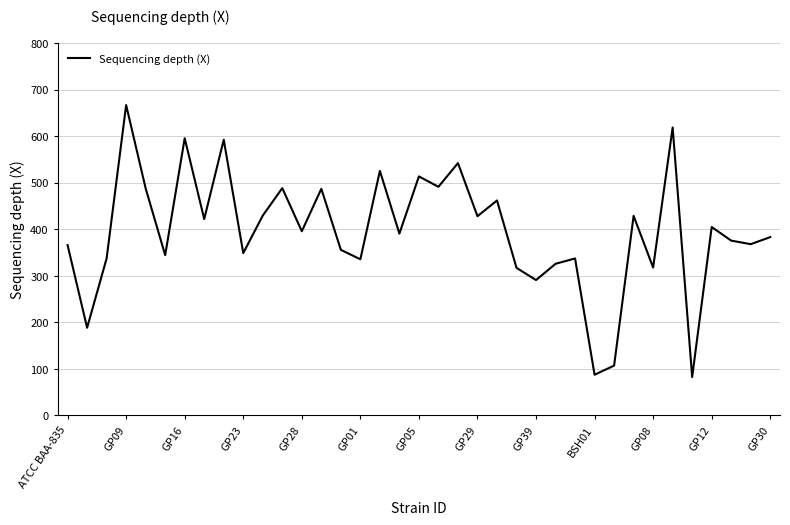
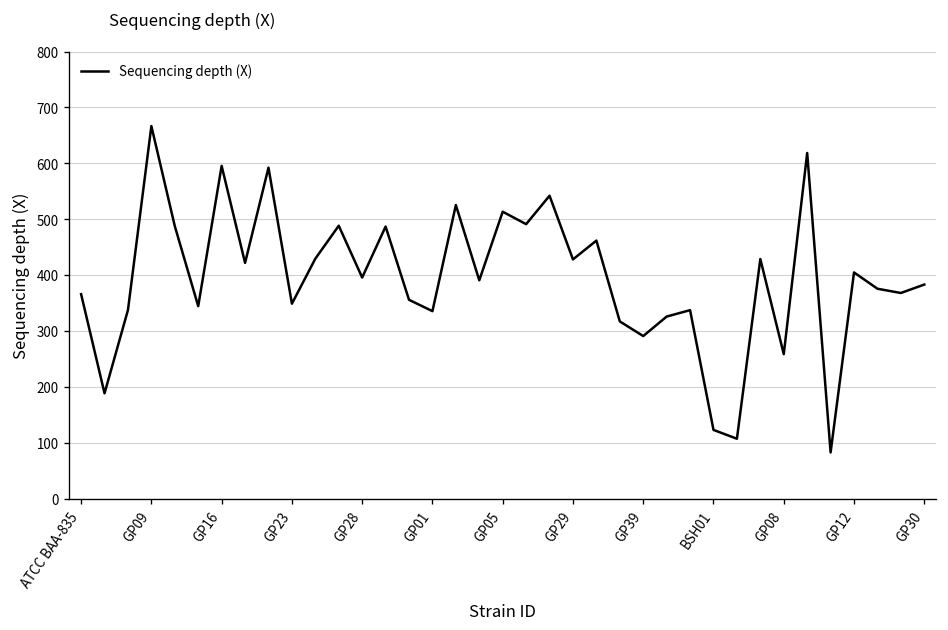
  {
    "ATCC BAA-835": 370,
    "GP09": 670,
    "GP16": 600,
    "GP23": 350,
    "GP28": 400,
    "GP01": 340,
    "GP05": 510,
    "GP29": 430,
    "GP39": 290,
-   "BSH01": 90,
-   "GP08": 320,
+   "BSH01": 120,
+   "GP08": 260,
    "GP12": 400,
    "GP30": 380
  }
